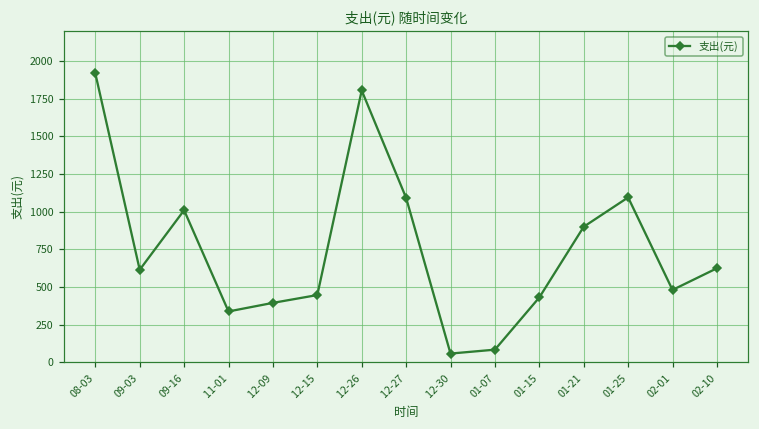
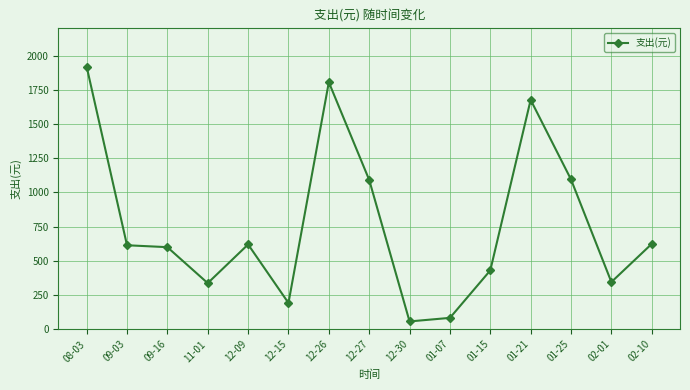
  {
    "08-03": 1920,
    "09-03": 610,
-   "09-16": 1010,
+   "09-16": 600,
    "11-01": 340,
-   "12-09": 390,
-   "12-15": 450,
+   "12-09": 620,
+   "12-15": 190,
    "12-26": 1810,
    "12-27": 1090,
    "12-30": 60,
    "01-07": 80,
    "01-15": 430,
-   "01-21": 900,
+   "01-21": 1680,
    "01-25": 1100,
-   "02-01": 480,
+   "02-01": 350,
    "02-10": 620
  }
